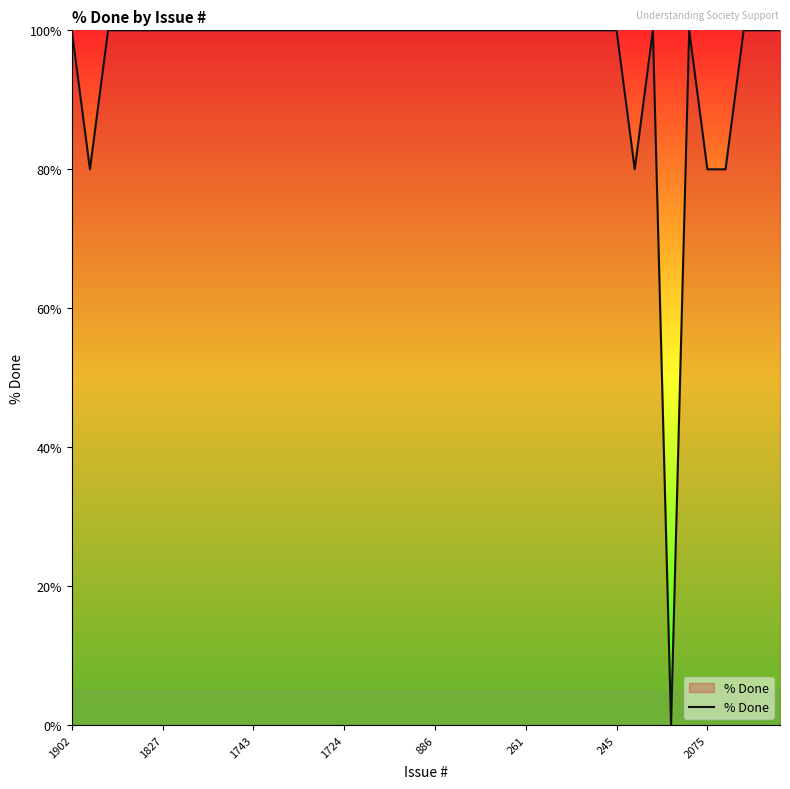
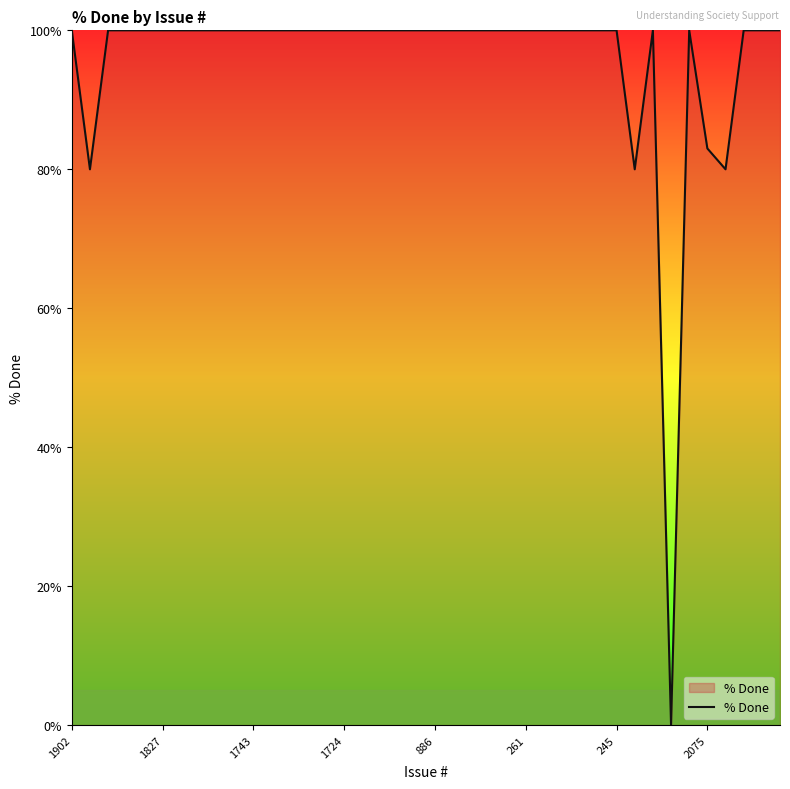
  {
    "1902": "100%",
    "1827": "100%",
    "1743": "100%",
    "1724": "100%",
    "886": "100%",
    "261": "100%",
    "245": "100%",
-   "2075": "80%"
+   "2075": "83%"
  }
